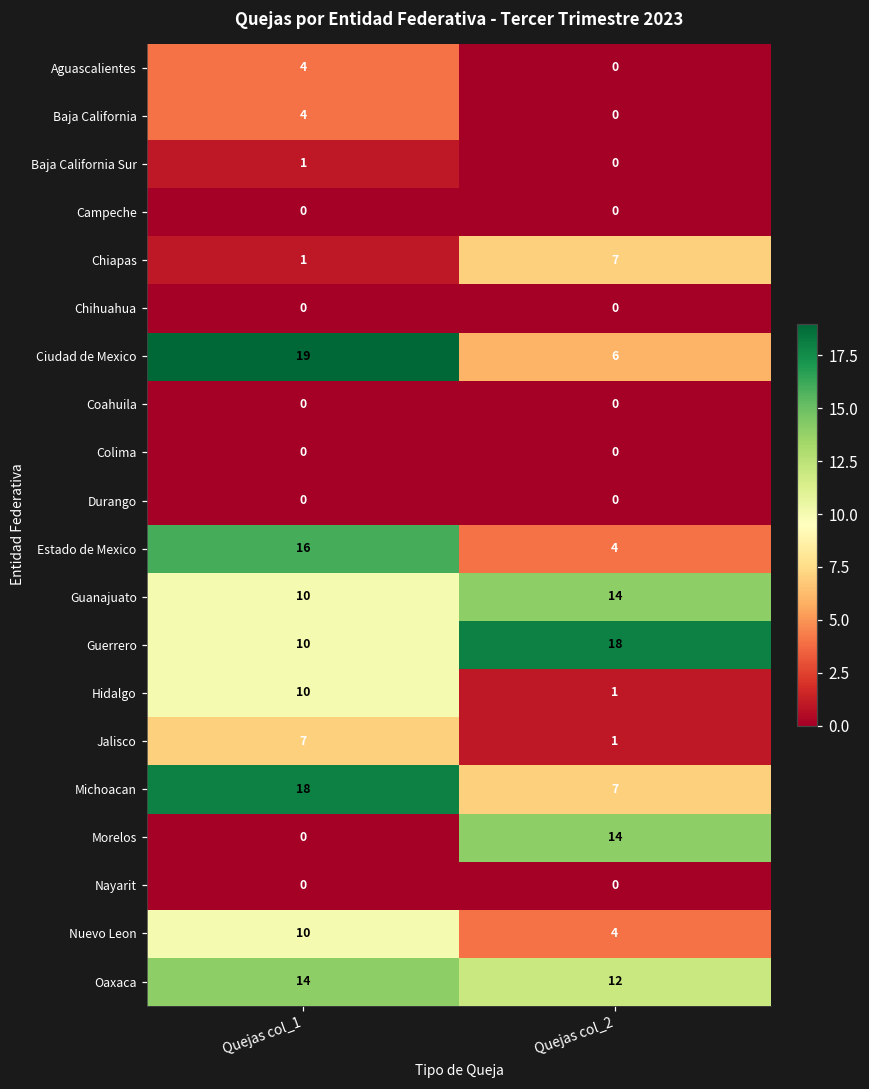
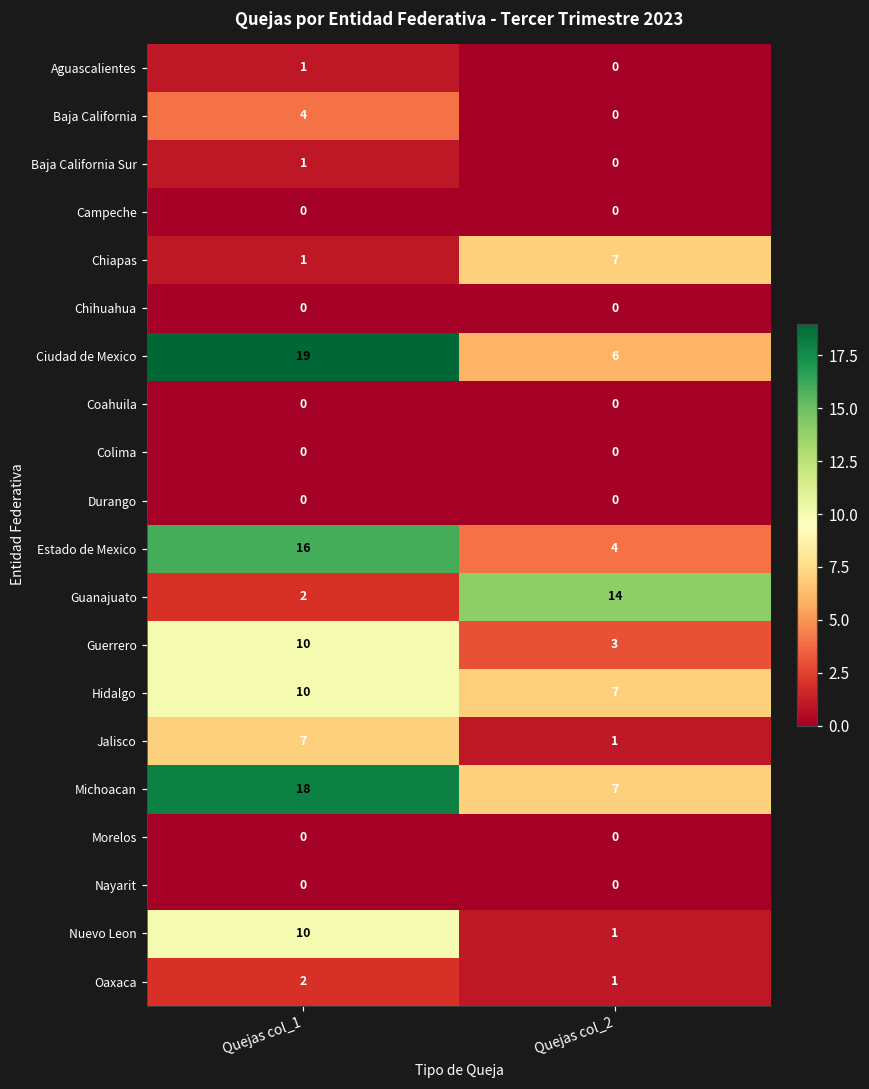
  {
    "Aguascalientes": {
-     "Quejas col_1": 4,
+     "Quejas col_1": 1,
      "Quejas col_2": 0
    },
    "Baja California": {
      "Quejas col_1": 4,
      "Quejas col_2": 0
    },
    "Baja California Sur": {
      "Quejas col_1": 1,
      "Quejas col_2": 0
    },
    "Campeche": {
      "Quejas col_1": 0,
      "Quejas col_2": 0
    },
    "Chiapas": {
      "Quejas col_1": 1,
      "Quejas col_2": 7
    },
    "Chihuahua": {
      "Quejas col_1": 0,
      "Quejas col_2": 0
    },
    "Ciudad de Mexico": {
      "Quejas col_1": 19,
      "Quejas col_2": 6
    },
    "Coahuila": {
      "Quejas col_1": 0,
      "Quejas col_2": 0
    },
    "Colima": {
      "Quejas col_1": 0,
      "Quejas col_2": 0
    },
    "Durango": {
      "Quejas col_1": 0,
      "Quejas col_2": 0
    },
    "Estado de Mexico": {
      "Quejas col_1": 16,
      "Quejas col_2": 4
    },
    "Guanajuato": {
-     "Quejas col_1": 10,
+     "Quejas col_1": 2,
      "Quejas col_2": 14
    },
    "Guerrero": {
      "Quejas col_1": 10,
-     "Quejas col_2": 18
+     "Quejas col_2": 3
    },
    "Hidalgo": {
      "Quejas col_1": 10,
-     "Quejas col_2": 1
+     "Quejas col_2": 7
    },
    "Jalisco": {
      "Quejas col_1": 7,
      "Quejas col_2": 1
    },
    "Michoacan": {
      "Quejas col_1": 18,
      "Quejas col_2": 7
    },
    "Morelos": {
      "Quejas col_1": 0,
-     "Quejas col_2": 14
+     "Quejas col_2": 0
    },
    "Nayarit": {
      "Quejas col_1": 0,
      "Quejas col_2": 0
    },
    "Nuevo Leon": {
      "Quejas col_1": 10,
-     "Quejas col_2": 4
+     "Quejas col_2": 1
    },
    "Oaxaca": {
-     "Quejas col_1": 14,
-     "Quejas col_2": 12
+     "Quejas col_1": 2,
+     "Quejas col_2": 1
    }
  }
